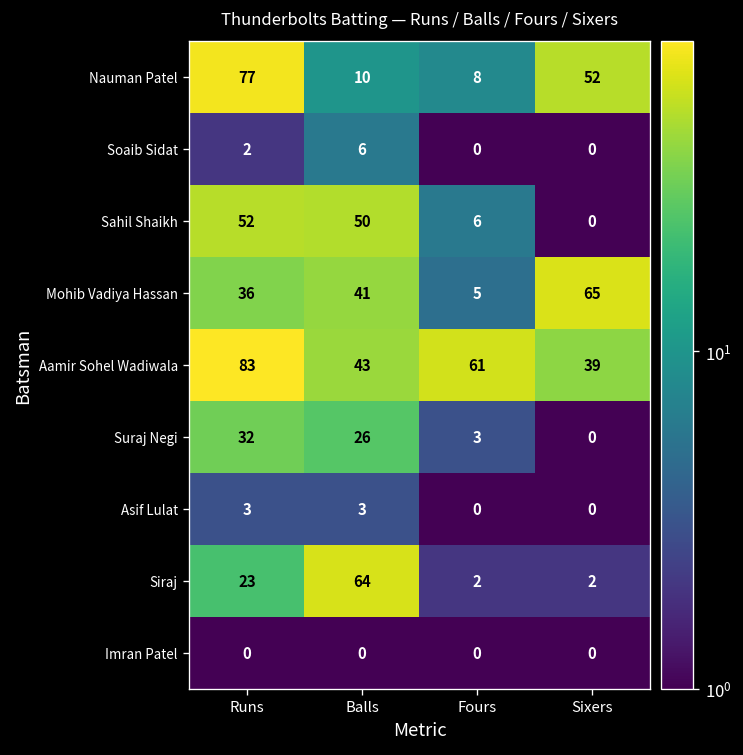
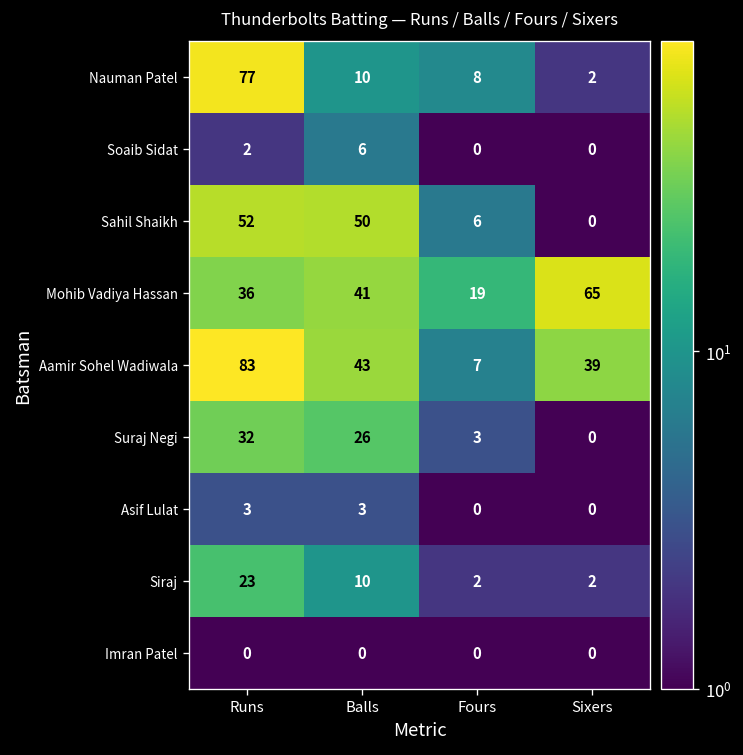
  {
    "Nauman Patel": {
      "Runs": 77,
      "Balls": 10,
      "Fours": 8,
-     "Sixers": 52
+     "Sixers": 2
    },
    "Soaib Sidat": {
      "Runs": 2,
      "Balls": 6,
      "Fours": 0,
      "Sixers": 0
    },
    "Sahil Shaikh": {
      "Runs": 52,
      "Balls": 50,
      "Fours": 6,
      "Sixers": 0
    },
    "Mohib Vadiya Hassan": {
      "Runs": 36,
      "Balls": 41,
-     "Fours": 5,
+     "Fours": 19,
      "Sixers": 65
    },
    "Aamir Sohel Wadiwala": {
      "Runs": 83,
      "Balls": 43,
-     "Fours": 61,
+     "Fours": 7,
      "Sixers": 39
    },
    "Suraj Negi": {
      "Runs": 32,
      "Balls": 26,
      "Fours": 3,
      "Sixers": 0
    },
    "Asif Lulat": {
      "Runs": 3,
      "Balls": 3,
      "Fours": 0,
      "Sixers": 0
    },
    "Siraj": {
      "Runs": 23,
-     "Balls": 64,
+     "Balls": 10,
      "Fours": 2,
      "Sixers": 2
    },
    "Imran Patel": {
      "Runs": 0,
      "Balls": 0,
      "Fours": 0,
      "Sixers": 0
    }
  }
